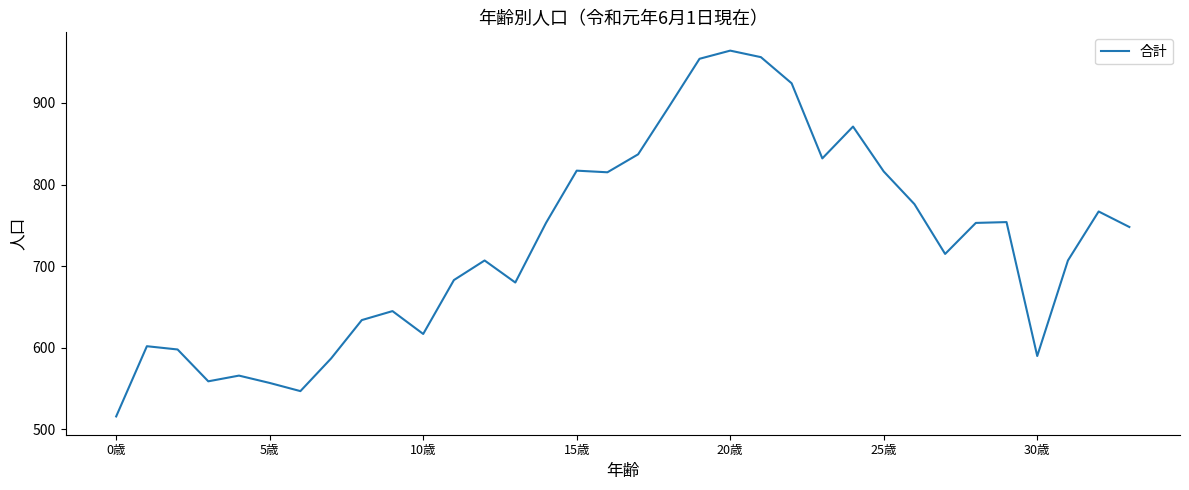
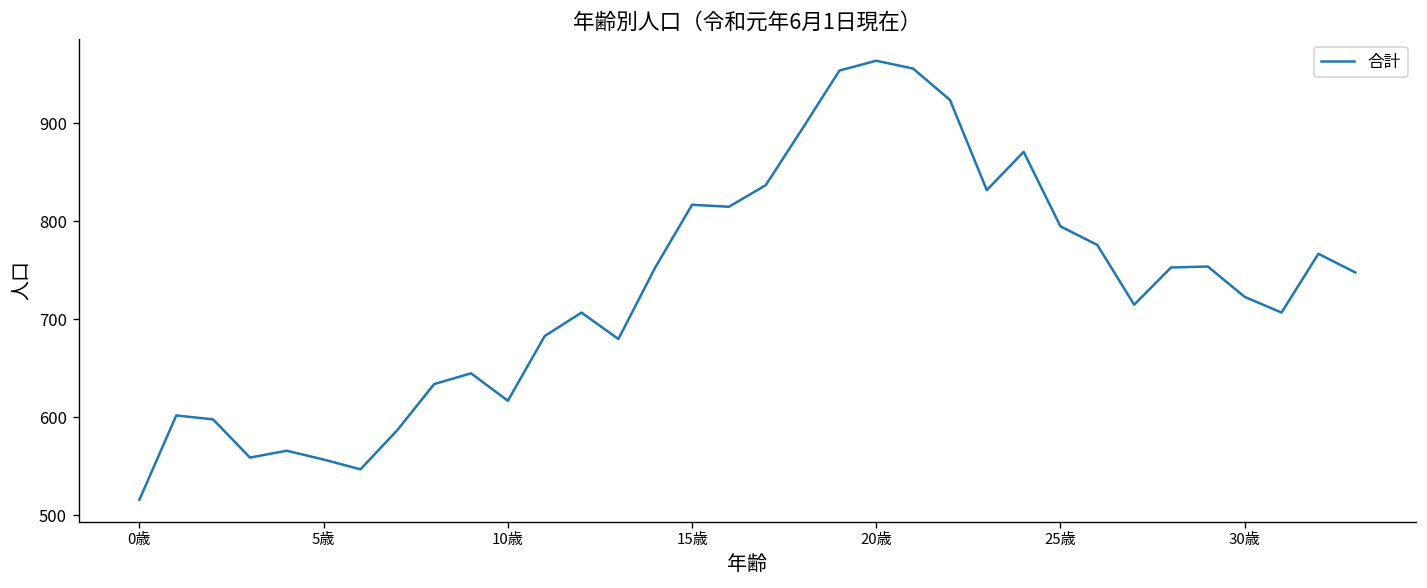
  {
    "0歳": 520,
    "5歳": 560,
    "10歳": 620,
    "15歳": 820,
    "20歳": 960,
-   "25歳": 820,
-   "30歳": 590
+   "25歳": 800,
+   "30歳": 720
  }
